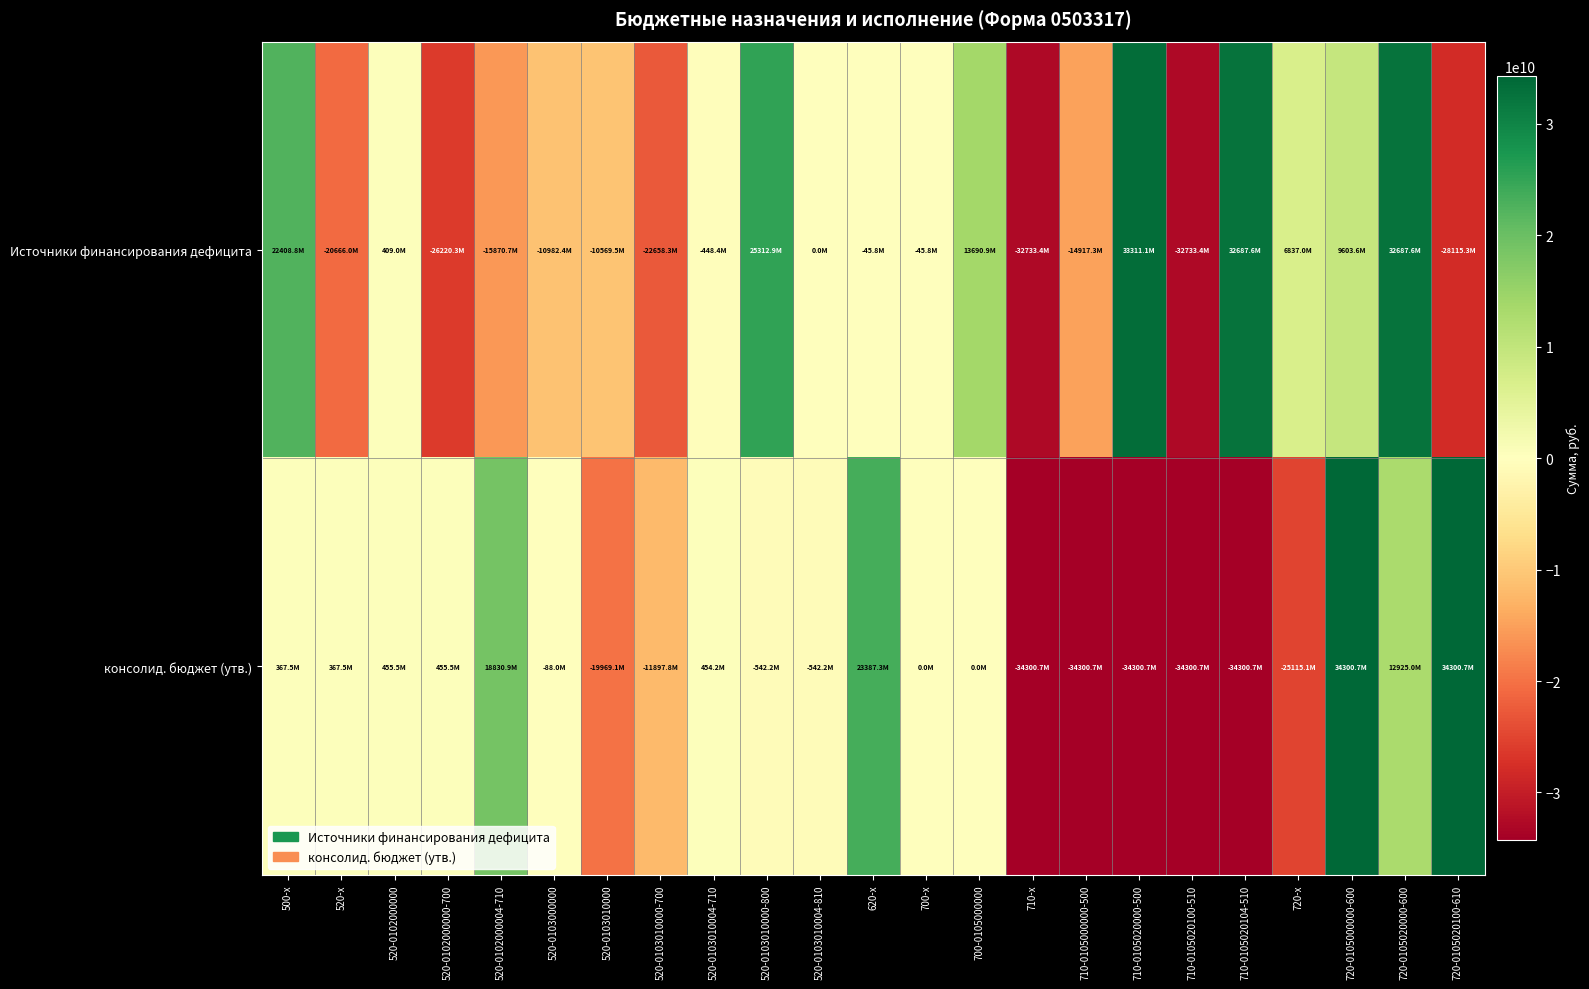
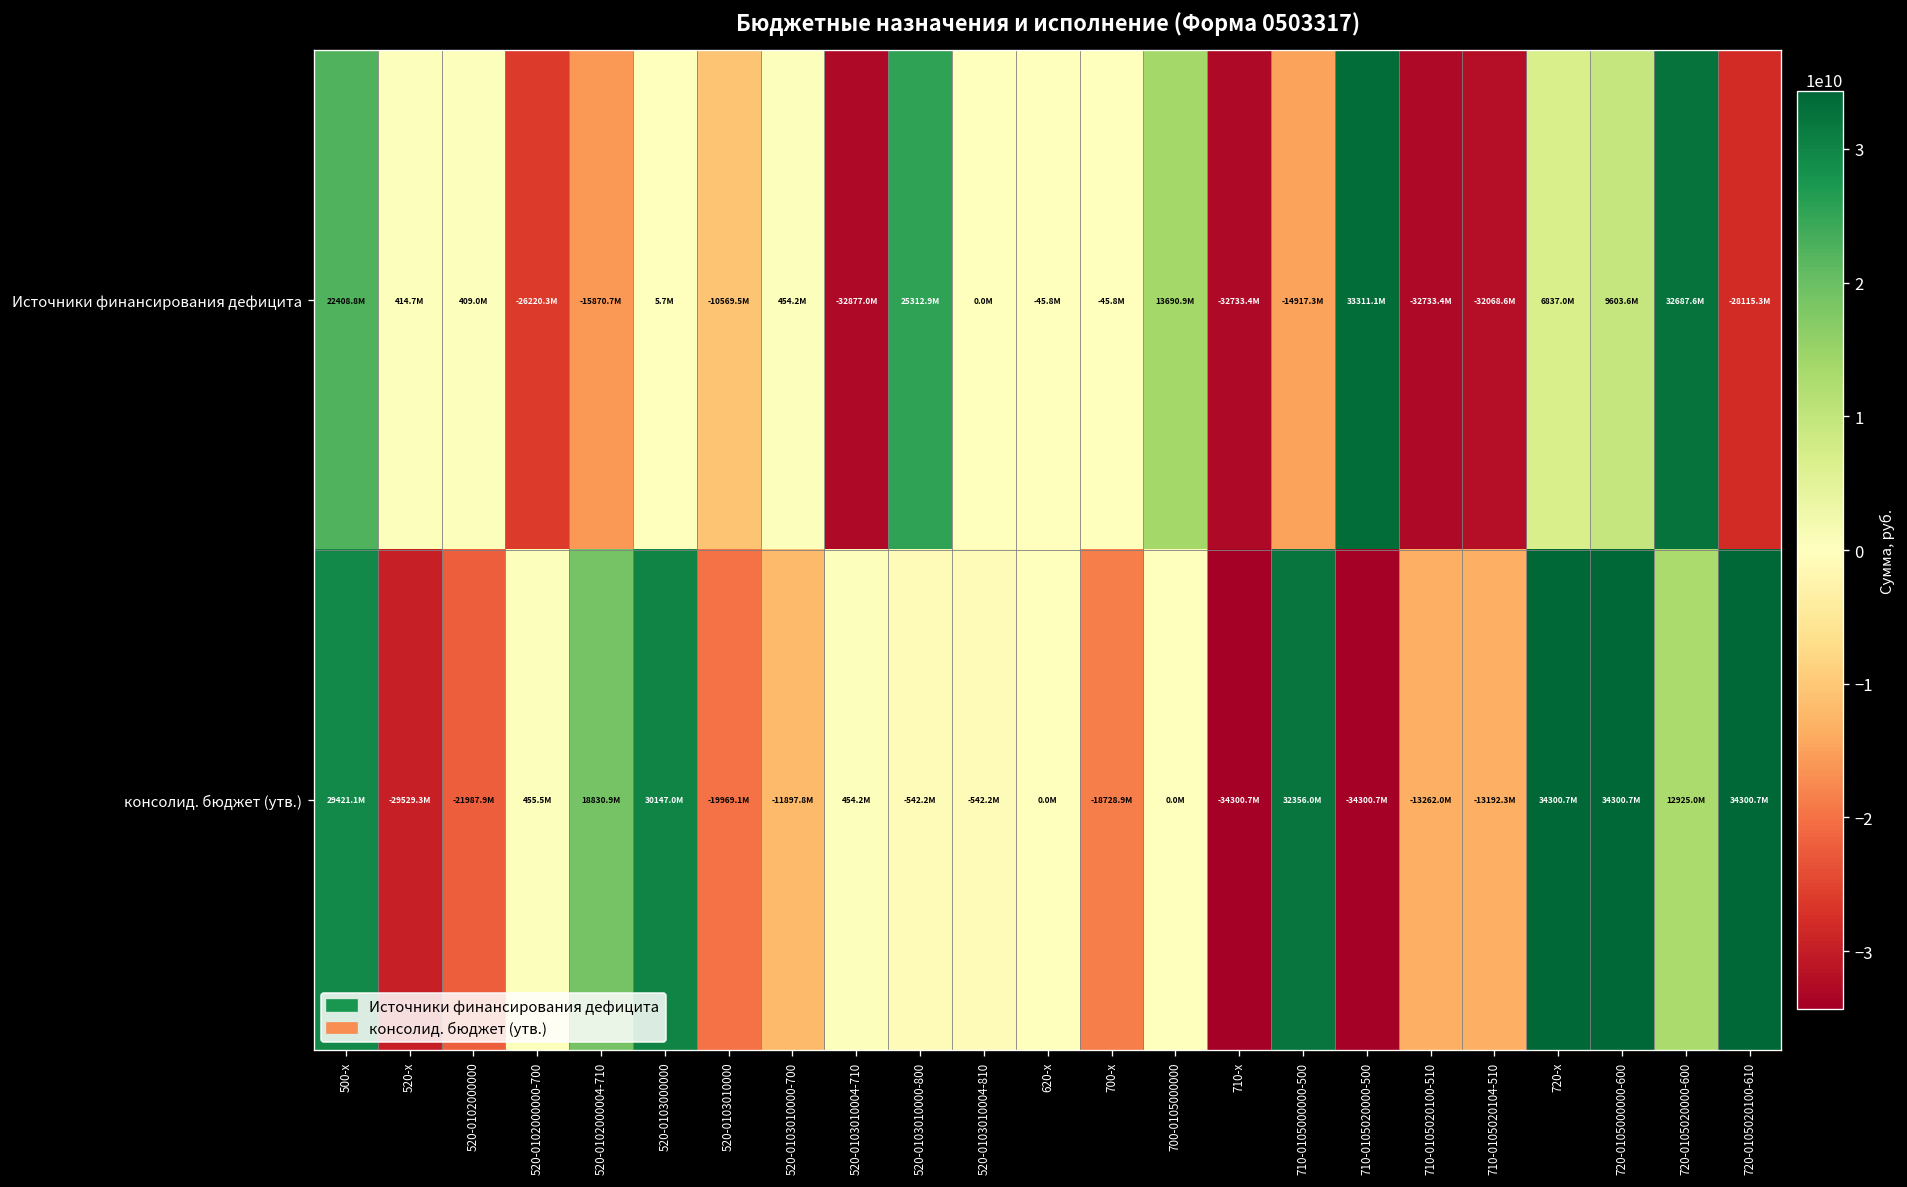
  {
    "Источники финансирования дефицита": {
      "500-х": "22408.8M",
-     "520-х": "-20666.0M",
+     "520-х": "414.7M",
      "520-0102000000": "409.0M",
      "520-0102000000-700": "-26220.3M",
      "520-0102000004-710": "-15870.7M",
-     "520-0103000000": "-10982.4M",
+     "520-0103000000": "5.7M",
      "520-0103010000": "-10569.5M",
-     "520-0103010000-700": "-22658.3M",
-     "520-0103010004-710": "-448.4M",
+     "520-0103010000-700": "454.2M",
+     "520-0103010004-710": "-32877.0M",
      "520-0103010000-800": "25312.9M",
      "520-0103010004-810": "0.0M",
      "620-х": "-45.8M",
      "700-х": "-45.8M",
      "700-0105000000": "13690.9M",
      "710-х": "-32733.4M",
      "710-0105000000-500": "-14917.3M",
      "710-0105020000-500": "33311.1M",
      "710-0105020100-510": "-32733.4M",
-     "710-0105020104-510": "32687.6M",
+     "710-0105020104-510": "-32068.6M",
      "720-х": "6837.0M",
      "720-0105000000-600": "9603.6M",
      "720-0105020000-600": "32687.6M",
      "720-0105020100-610": "-28115.3M"
    },
    "консолид. бюджет (утв.)": {
-     "500-х": "367.5M",
-     "520-х": "367.5M",
-     "520-0102000000": "455.5M",
+     "500-х": "29421.1M",
+     "520-х": "-29529.3M",
+     "520-0102000000": "-21987.9M",
      "520-0102000000-700": "455.5M",
      "520-0102000004-710": "18830.9M",
-     "520-0103000000": "-88.0M",
+     "520-0103000000": "30147.0M",
      "520-0103010000": "-19969.1M",
      "520-0103010000-700": "-11897.8M",
      "520-0103010004-710": "454.2M",
      "520-0103010000-800": "-542.2M",
      "520-0103010004-810": "-542.2M",
-     "620-х": "23387.3M",
-     "700-х": "0.0M",
+     "620-х": "0.0M",
+     "700-х": "-18728.9M",
      "700-0105000000": "0.0M",
      "710-х": "-34300.7M",
-     "710-0105000000-500": "-34300.7M",
+     "710-0105000000-500": "32356.0M",
      "710-0105020000-500": "-34300.7M",
-     "710-0105020100-510": "-34300.7M",
-     "710-0105020104-510": "-34300.7M",
-     "720-х": "-25115.1M",
+     "710-0105020100-510": "-13262.0M",
+     "710-0105020104-510": "-13192.3M",
+     "720-х": "34300.7M",
      "720-0105000000-600": "34300.7M",
      "720-0105020000-600": "12925.0M",
      "720-0105020100-610": "34300.7M"
    }
  }
